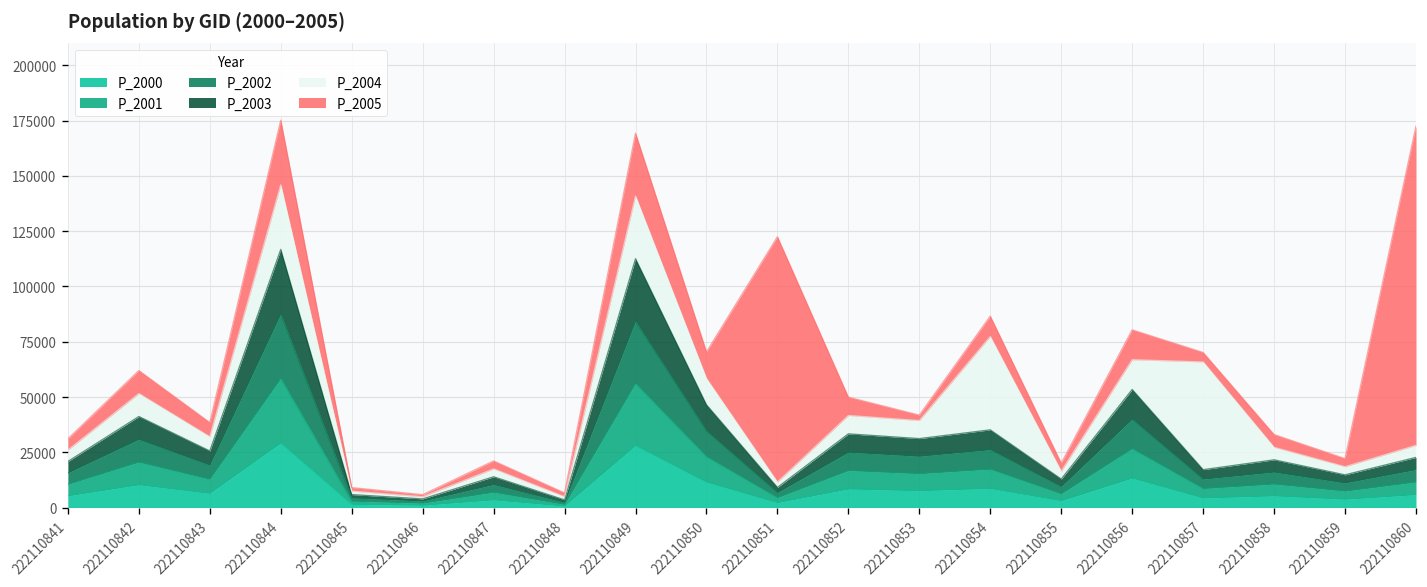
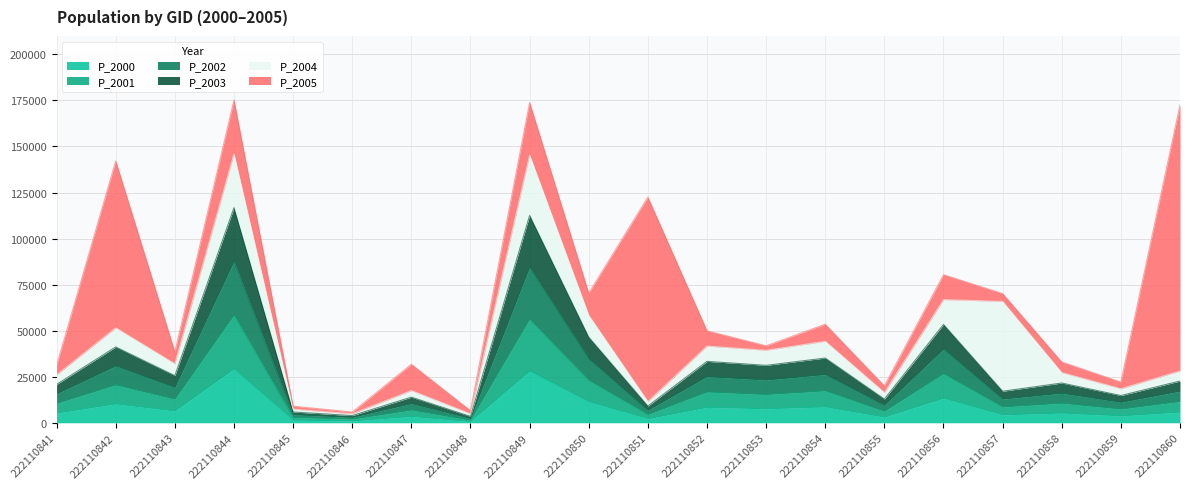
  {
    "P_2004": {
      "222110841": 5000,
      "222110842": 10000,
      "222110843": 6000,
      "222110844": 29000,
      "222110845": 2000,
      "222110847": 4000,
      "222110848": 1000,
-     "222110849": 28000,
+     "222110849": 33000,
      "222110850": 12000,
      "222110851": 2000,
      "222110852": 8000,
      "222110853": 8000,
-     "222110854": 42000,
+     "222110854": 9000,
      "222110855": 4000,
      "222110856": 13000,
      "222110857": 49000,
      "222110858": 6000,
      "222110859": 4000,
      "222110860": 5000
    },
    "P_2005": {
      "222110841": 5000,
-     "222110842": 10000,
+     "222110842": 91000,
      "222110843": 6000,
      "222110844": 29000,
      "222110845": 2000,
-     "222110847": 4000,
+     "222110847": 14000,
      "222110848": 2000,
      "222110849": 28000,
      "222110850": 12000,
      "222110851": 111000,
      "222110852": 8000,
      "222110853": 2000,
      "222110854": 9000,
      "222110855": 4000,
      "222110856": 14000,
      "222110857": 4000,
      "222110858": 6000,
      "222110859": 4000,
      "222110860": 144000
    }
  }
